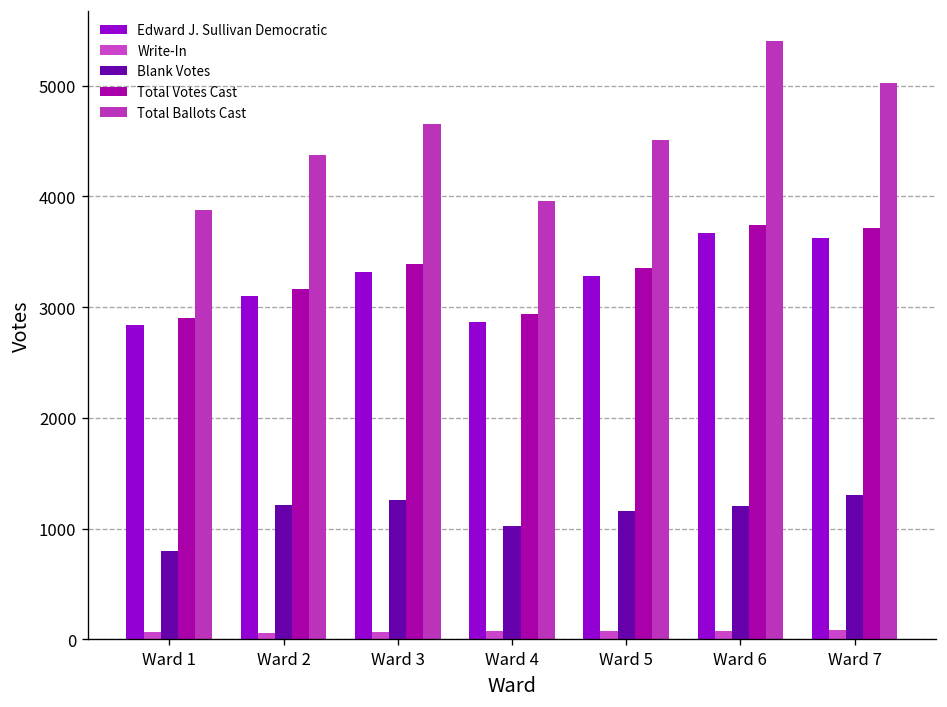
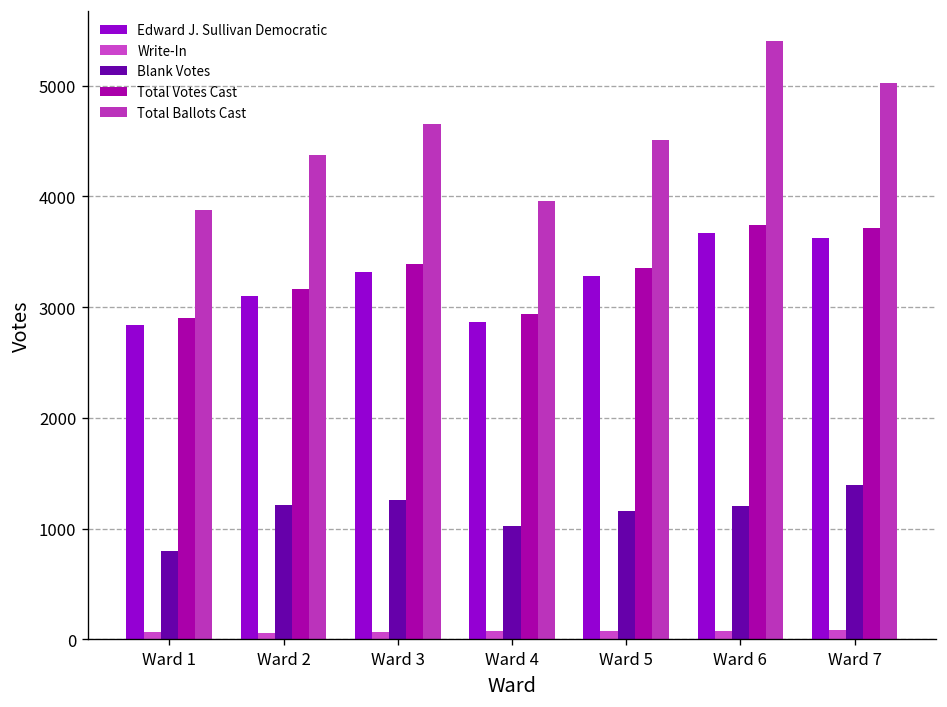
  {
    "Blank Votes": {
      "Ward 1": 800,
      "Ward 2": 1200,
      "Ward 3": 1300,
      "Ward 4": 1000,
      "Ward 5": 1200,
      "Ward 6": 1200,
-     "Ward 7": 1300
+     "Ward 7": 1400
    }
  }
